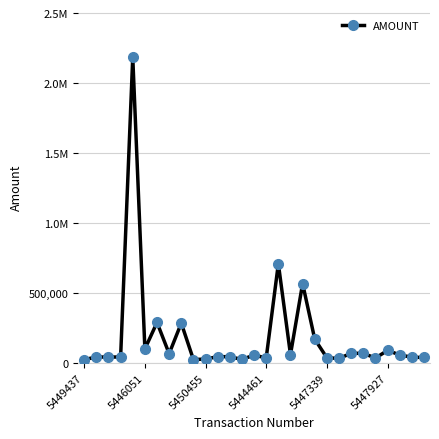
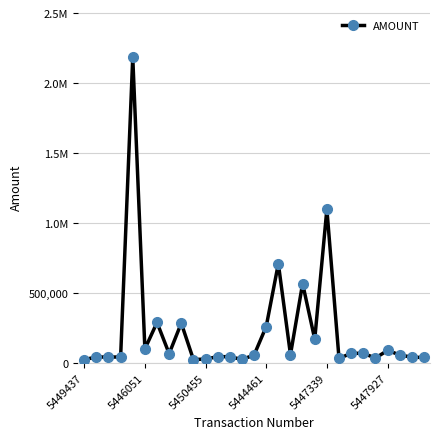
  {
    "5449437": "20,000",
    "5446051": "100,000",
    "5450455": "30,000",
-   "5444461": "40,000",
-   "5447339": "40,000",
+   "5444461": "260,000",
+   "5447339": "1,100,000",
    "5447927": "90,000"
  }
